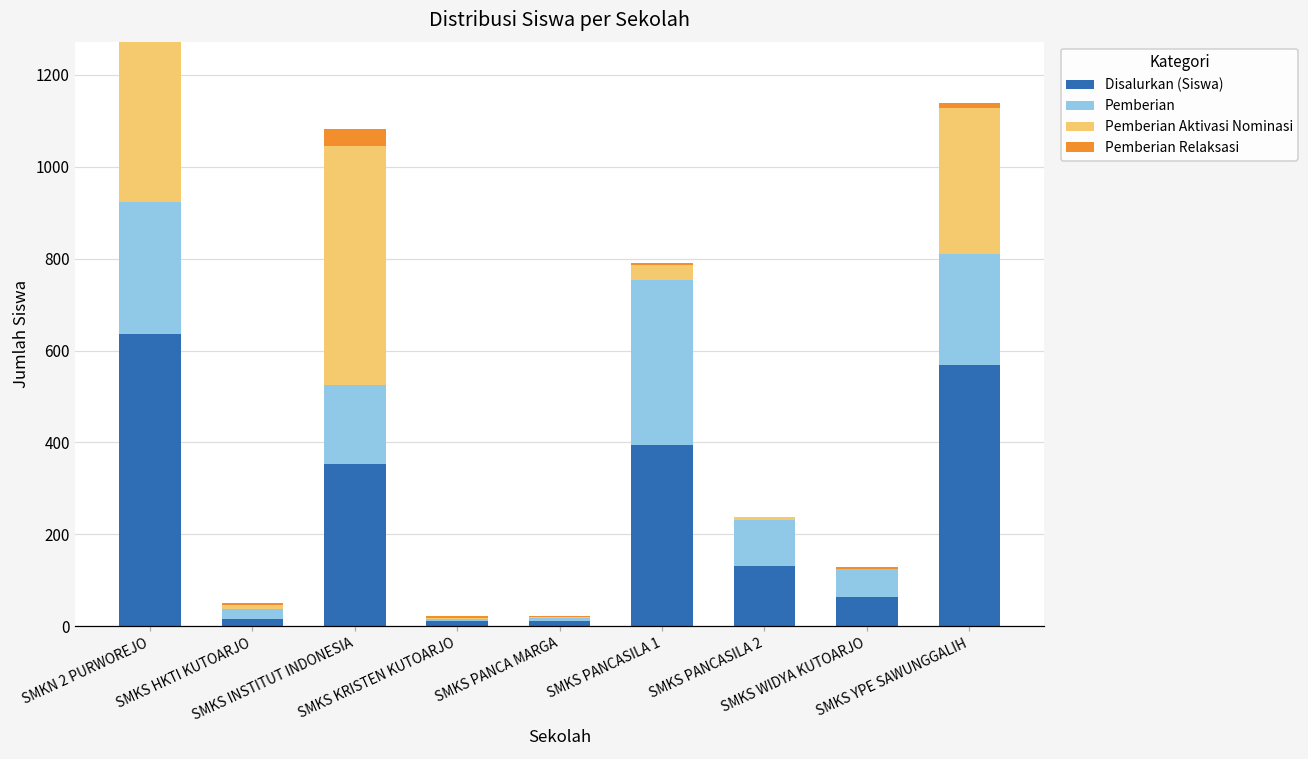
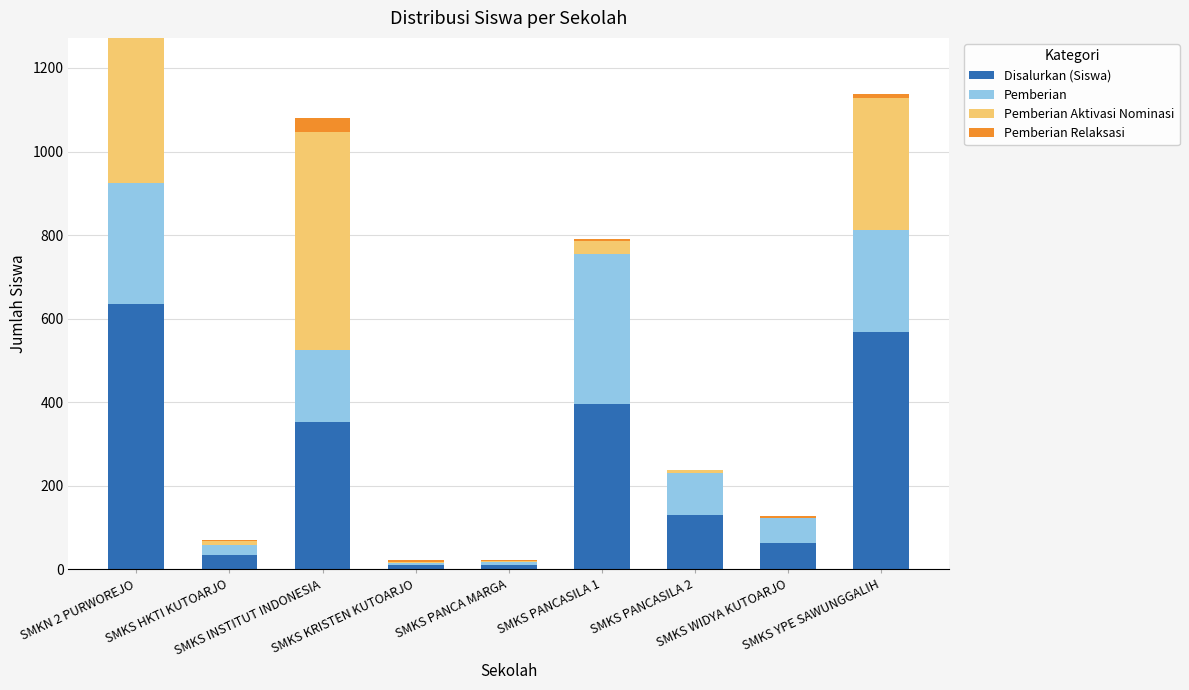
  {
    "Disalurkan (Siswa)": {
      "SMKN 2 PURWOREJO": 640,
-     "SMKS HKTI KUTOARJO": 20,
+     "SMKS HKTI KUTOARJO": 40,
      "SMKS INSTITUT INDONESIA": 350,
      "SMKS KRISTEN KUTOARJO": 10,
      "SMKS PANCA MARGA": 10,
      "SMKS PANCASILA 1": 400,
      "SMKS PANCASILA 2": 130,
      "SMKS WIDYA KUTOARJO": 60,
      "SMKS YPE SAWUNGGALIH": 570
    },
    "Pemberian": {
      "SMKN 2 PURWOREJO": 290,
      "SMKS HKTI KUTOARJO": 20,
      "SMKS INSTITUT INDONESIA": 170,
      "SMKS PANCA MARGA": 10,
      "SMKS PANCASILA 1": 360,
      "SMKS PANCASILA 2": 100,
      "SMKS WIDYA KUTOARJO": 60,
      "SMKS YPE SAWUNGGALIH": 240
    },
    "Pemberian Aktivasi Nominasi": {
      "SMKN 2 PURWOREJO": 350,
      "SMKS HKTI KUTOARJO": 10,
      "SMKS INSTITUT INDONESIA": 520,
      "SMKS PANCASILA 1": 30,
      "SMKS PANCASILA 2": 10,
      "SMKS WIDYA KUTOARJO": 0,
      "SMKS YPE SAWUNGGALIH": 320
    },
    "Pemberian Relaksasi": {
      "SMKN 2 PURWOREJO": 0,
      "SMKS INSTITUT INDONESIA": 40,
      "SMKS PANCASILA 2": 0,
      "SMKS YPE SAWUNGGALIH": 10
    }
  }
